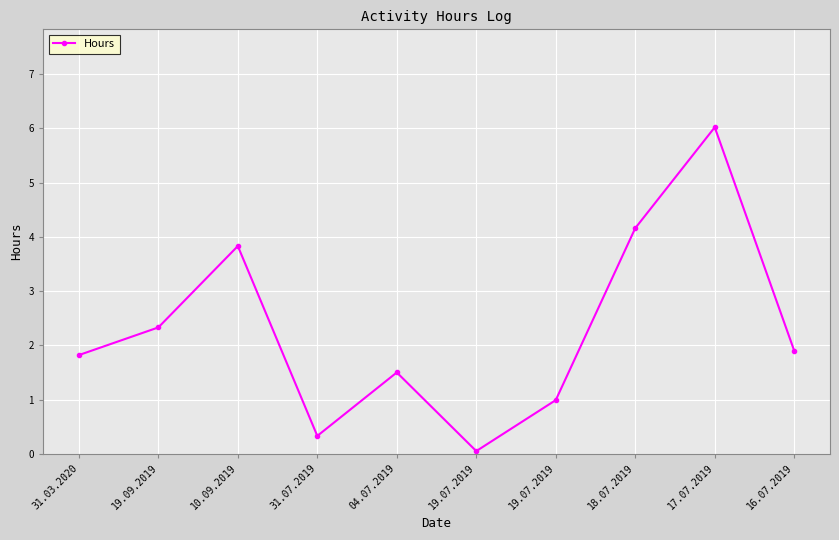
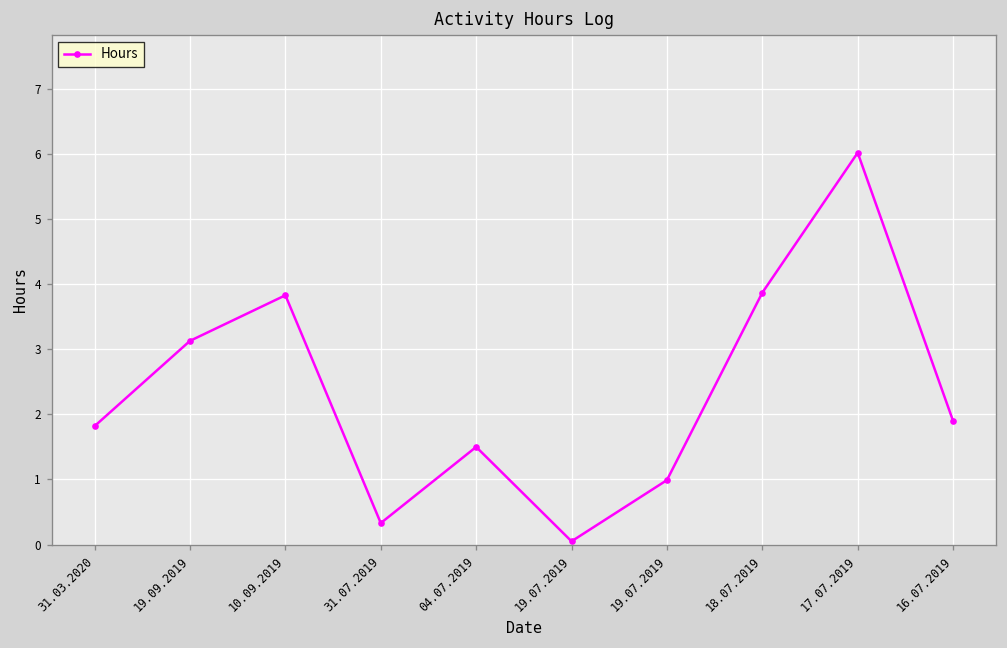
  {
    "31.03.2020": 1.8,
-   "19.09.2019": 2.3,
+   "19.09.2019": 3.1,
    "10.09.2019": 3.8,
    "31.07.2019": 0.3,
    "04.07.2019": 1.5,
-   "18.07.2019": 4.2,
+   "18.07.2019": 3.9,
    "17.07.2019": 6.0,
    "16.07.2019": 1.9
  }
